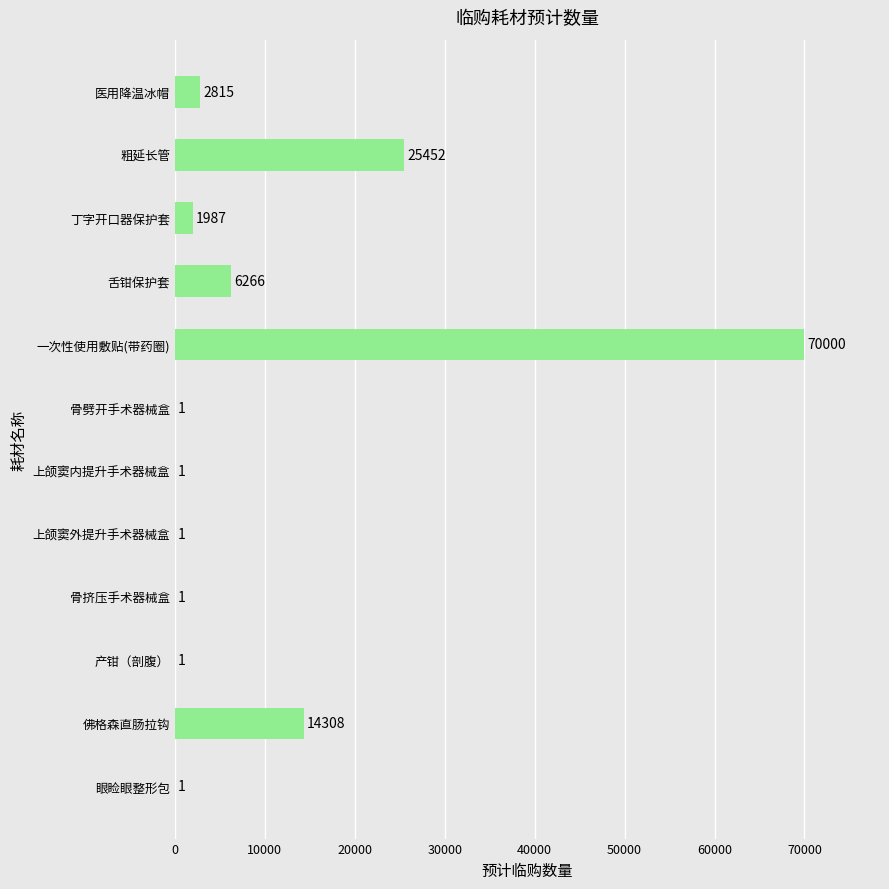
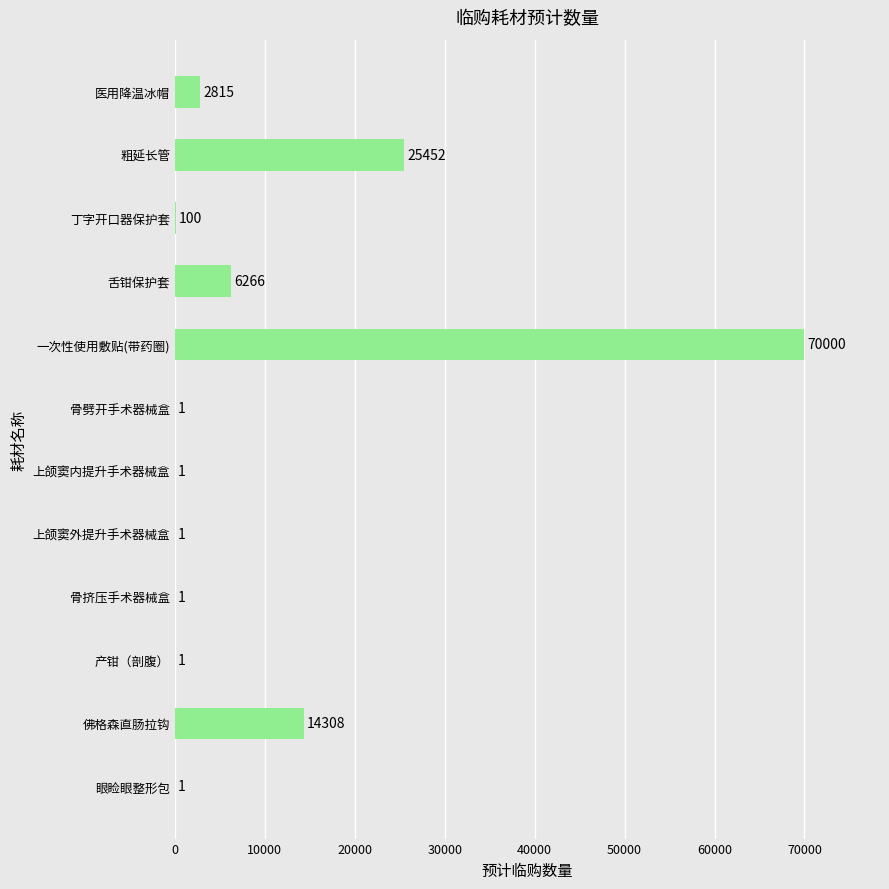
  {
    "医用降温冰帽": 2815,
    "粗延长管": 25452,
-   "丁字开口器保护套": 1987,
+   "丁字开口器保护套": 100,
    "舌钳保护套": 6266,
    "一次性使用敷贴(带药圈)": 70000,
    "骨劈开手术器械盒": 1,
    "上颌窦内提升手术器械盒": 1,
    "上颌窦外提升手术器械盒": 1,
    "骨挤压手术器械盒": 1,
    "产钳（剖腹）": 1,
    "佛格森直肠拉钩": 14308,
    "眼睑眼整形包": 1
  }
